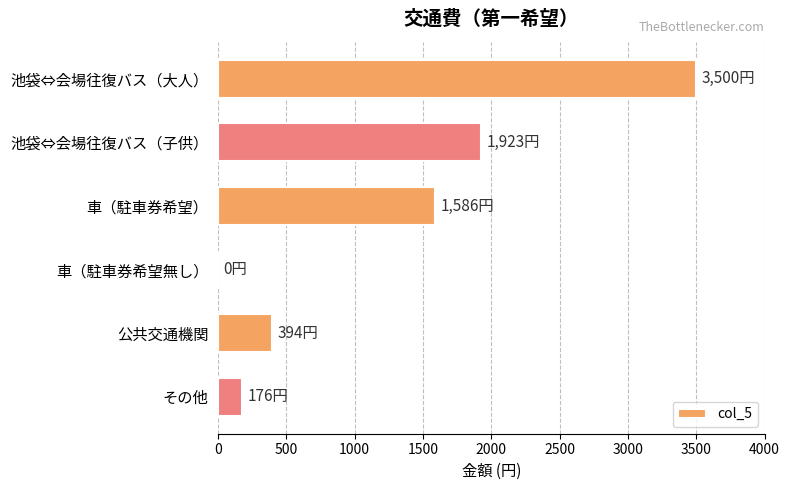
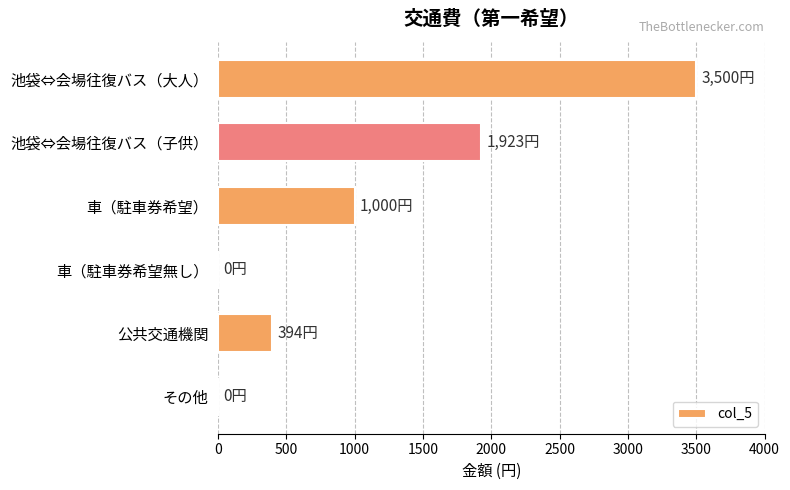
  {
    "池袋⇔会場往復バス（大人）": "3,500円",
    "池袋⇔会場往復バス（子供）": "1,923円",
-   "車（駐車券希望）": "1,586円",
+   "車（駐車券希望）": "1,000円",
    "車（駐車券希望無し）": "0円",
    "公共交通機関": "394円",
-   "その他": "176円"
+   "その他": "0円"
  }
